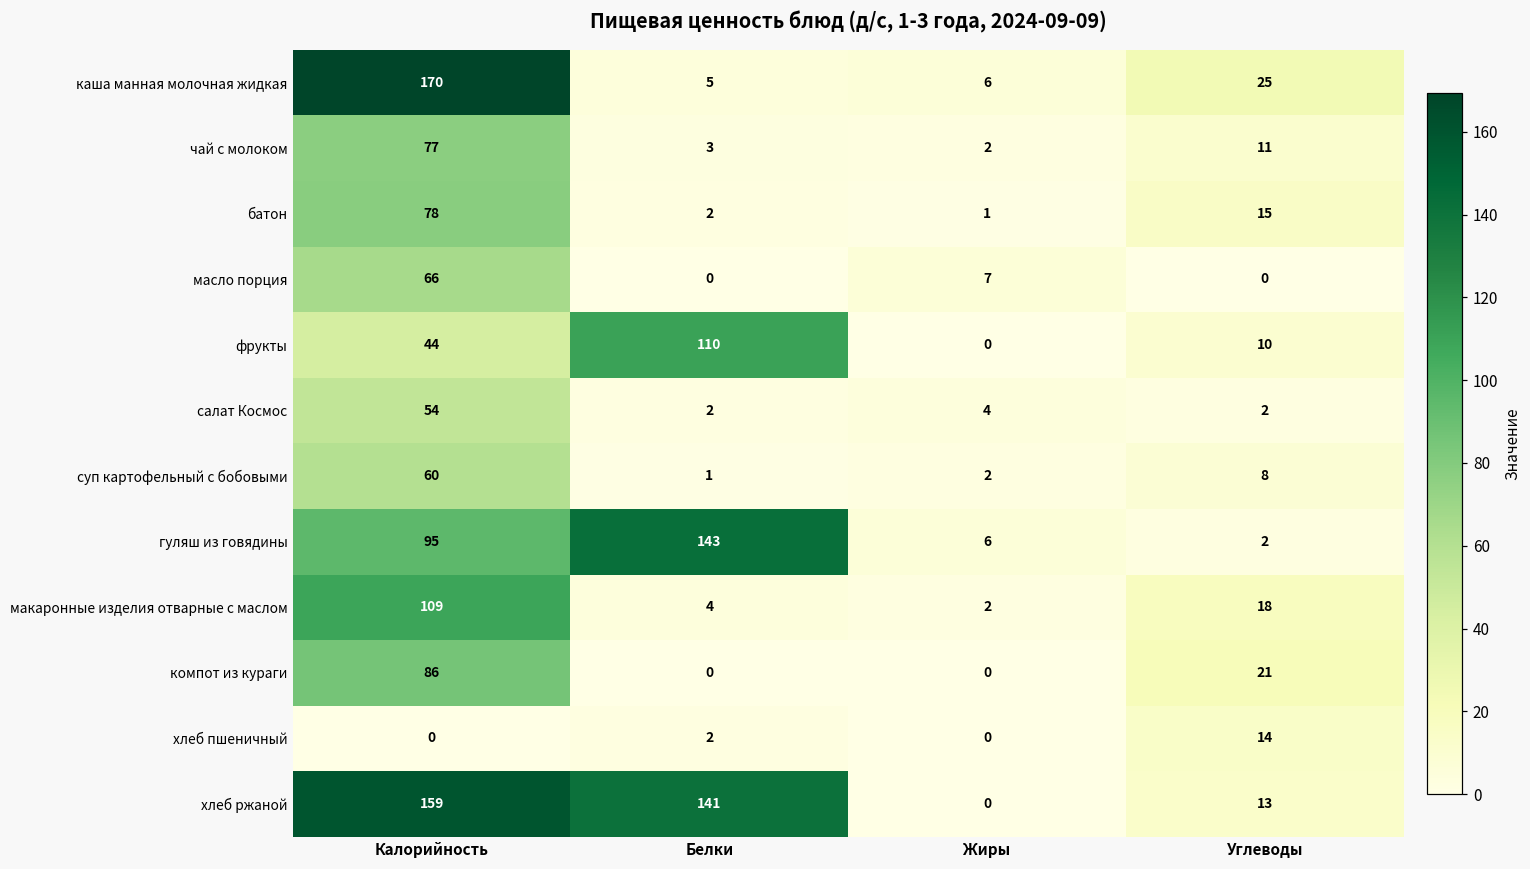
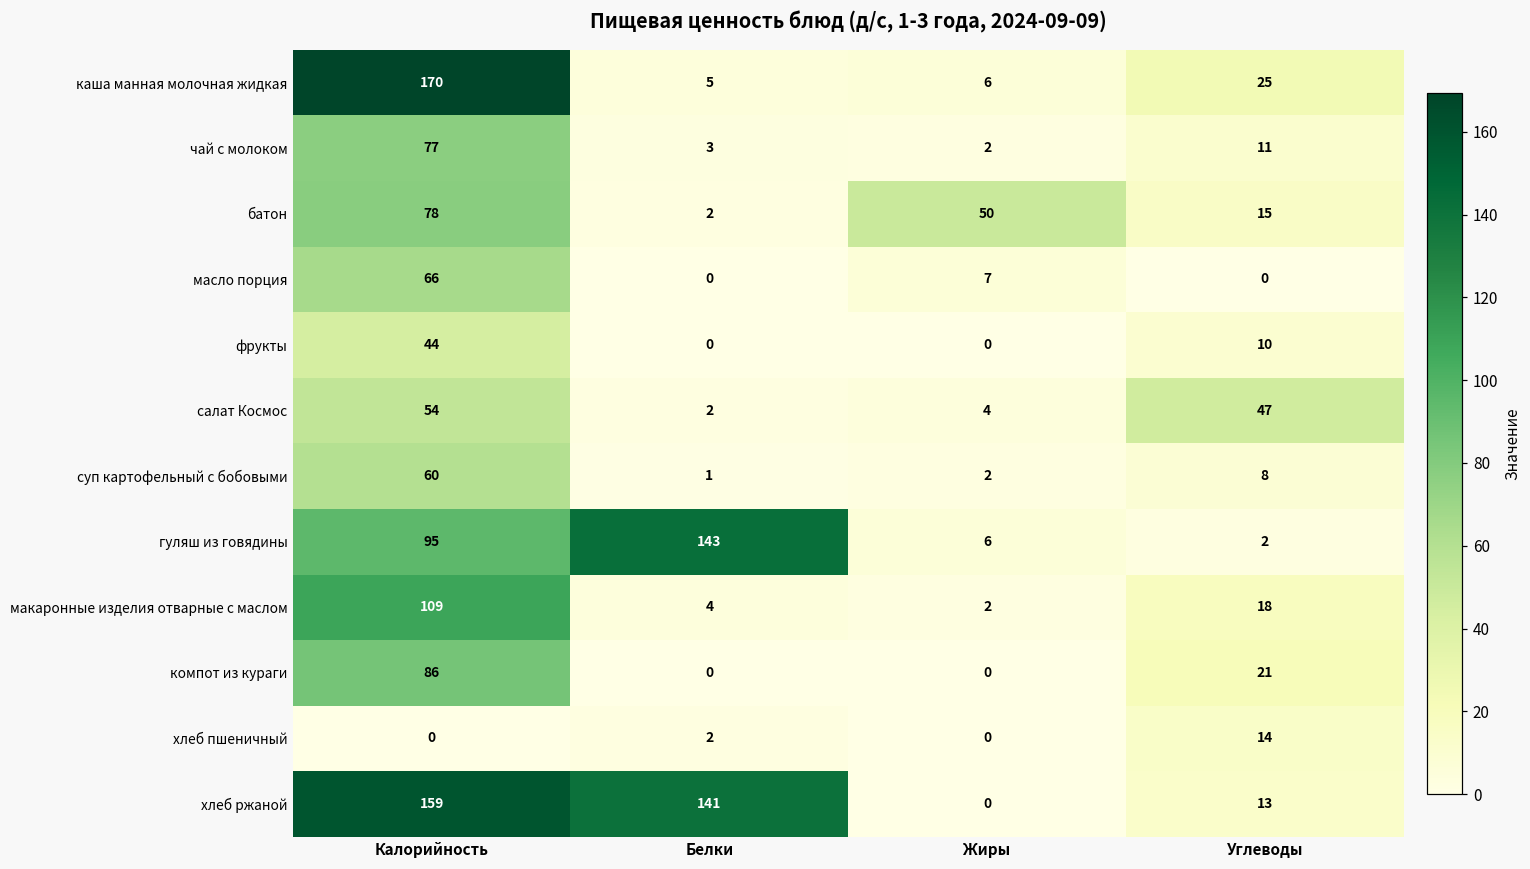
  {
    "каша манная молочная жидкая": {
      "Калорийность": 170,
      "Белки": 5,
      "Жиры": 6,
      "Углеводы": 25
    },
    "чай с молоком": {
      "Калорийность": 77,
      "Белки": 3,
      "Жиры": 2,
      "Углеводы": 11
    },
    "батон": {
      "Калорийность": 78,
      "Белки": 2,
-     "Жиры": 1,
+     "Жиры": 50,
      "Углеводы": 15
    },
    "масло порция": {
      "Калорийность": 66,
      "Белки": 0,
      "Жиры": 7,
      "Углеводы": 0
    },
    "фрукты": {
      "Калорийность": 44,
-     "Белки": 110,
+     "Белки": 0,
      "Жиры": 0,
      "Углеводы": 10
    },
    "салат Космос": {
      "Калорийность": 54,
      "Белки": 2,
      "Жиры": 4,
-     "Углеводы": 2
+     "Углеводы": 47
    },
    "суп картофельный с бобовыми": {
      "Калорийность": 60,
      "Белки": 1,
      "Жиры": 2,
      "Углеводы": 8
    },
    "гуляш из говядины": {
      "Калорийность": 95,
      "Белки": 143,
      "Жиры": 6,
      "Углеводы": 2
    },
    "макаронные изделия отварные с маслом": {
      "Калорийность": 109,
      "Белки": 4,
      "Жиры": 2,
      "Углеводы": 18
    },
    "компот из кураги": {
      "Калорийность": 86,
      "Белки": 0,
      "Жиры": 0,
      "Углеводы": 21
    },
    "хлеб пшеничный": {
      "Калорийность": 0,
      "Белки": 2,
      "Жиры": 0,
      "Углеводы": 14
    },
    "хлеб ржаной": {
      "Калорийность": 159,
      "Белки": 141,
      "Жиры": 0,
      "Углеводы": 13
    }
  }
